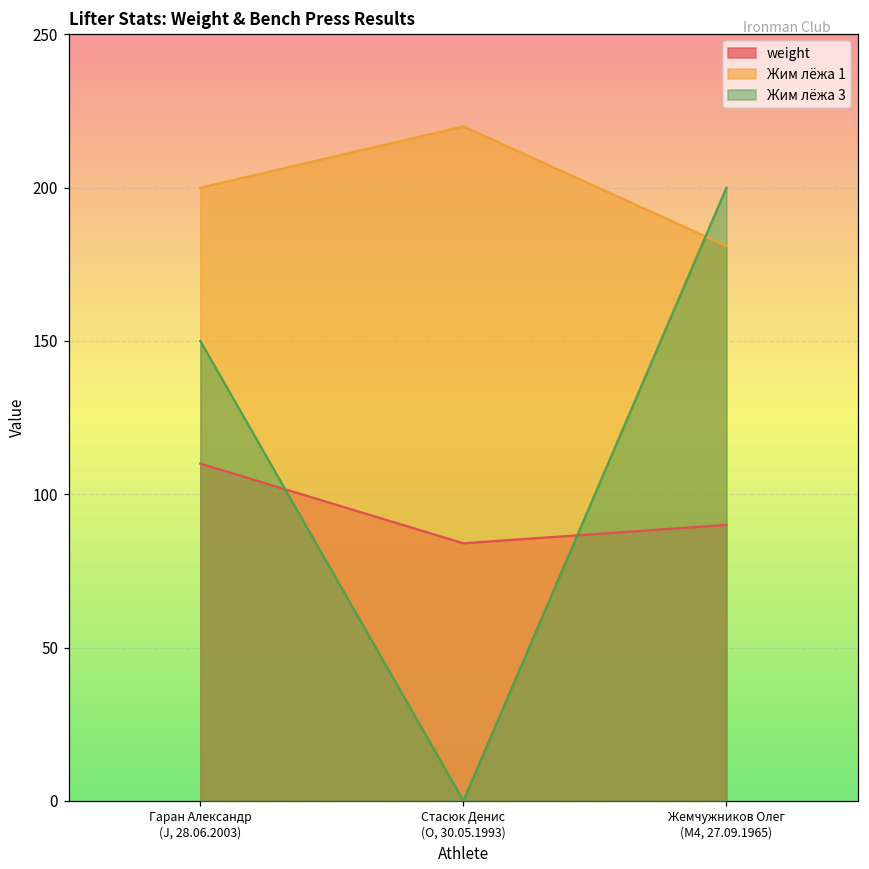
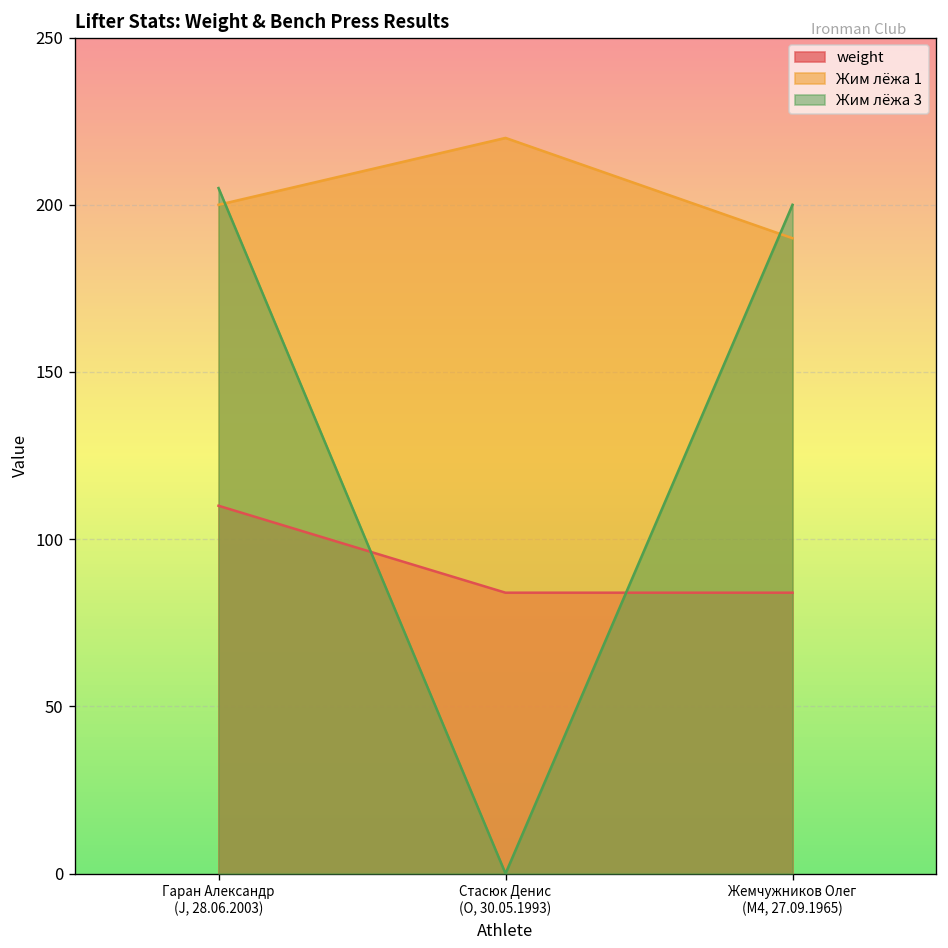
  {
    "weight": {
      "Гаран Александр (J, 28.06.2003)": 110,
      "Стасюк Денис (O, 30.05.1993)": 84,
-     "Жемчужников Олег (M4, 27.09.1965)": 90
+     "Жемчужников Олег (M4, 27.09.1965)": 84
    },
    "Жим лёжа 1": {
      "Гаран Александр (J, 28.06.2003)": 200,
      "Стасюк Денис (O, 30.05.1993)": 220,
-     "Жемчужников Олег (M4, 27.09.1965)": 181
+     "Жемчужников Олег (M4, 27.09.1965)": 190
    },
    "Жим лёжа 3": {
-     "Гаран Александр (J, 28.06.2003)": 150,
+     "Гаран Александр (J, 28.06.2003)": 205,
      "Стасюк Денис (O, 30.05.1993)": 0,
      "Жемчужников Олег (M4, 27.09.1965)": 200
    }
  }
